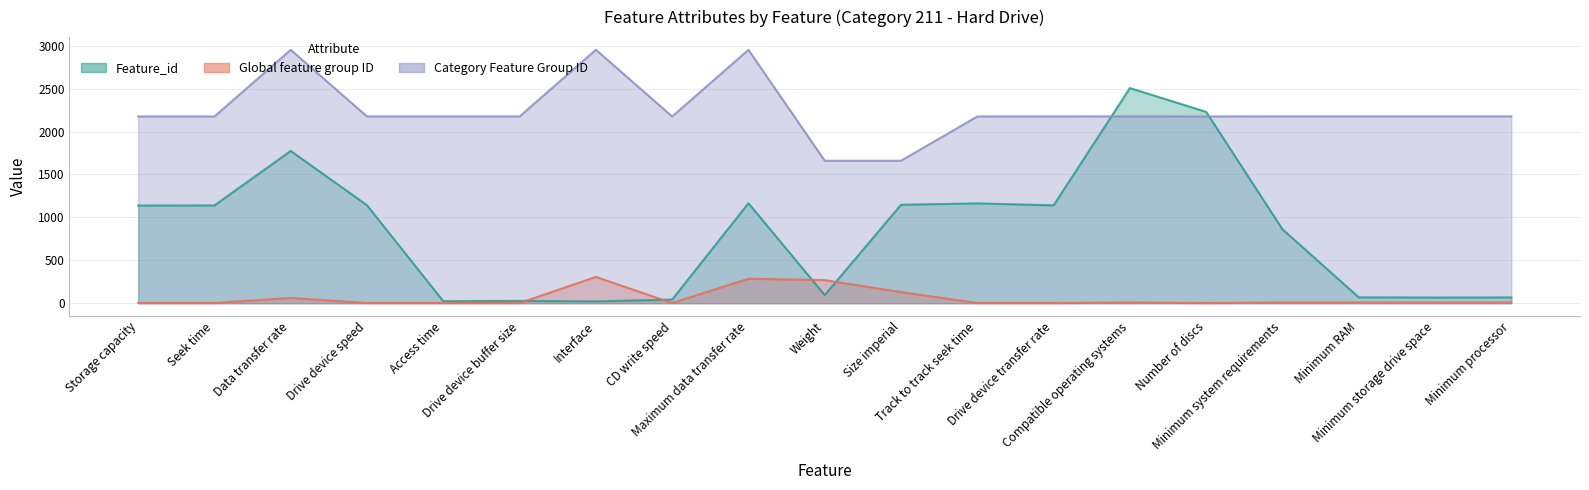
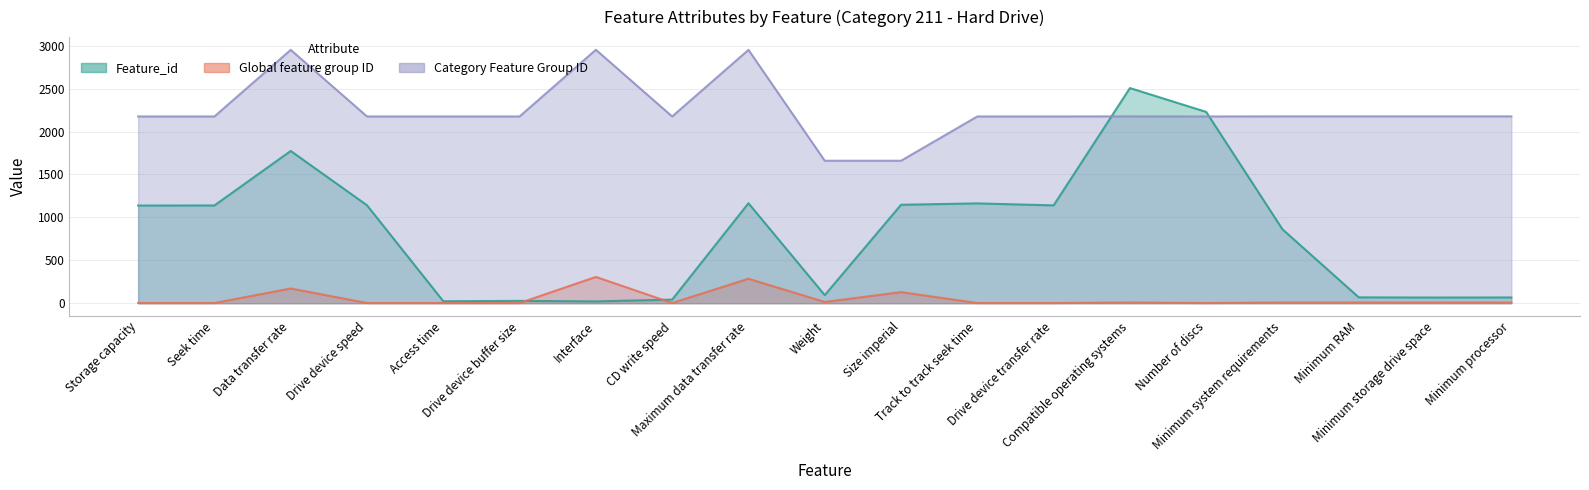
  {
    "Global feature group ID": {
      "Storage capacity": 0,
      "Seek time": 0,
-     "Data transfer rate": 100,
+     "Data transfer rate": 200,
      "Drive device speed": 0,
      "Interface": 300,
      "CD write speed": 0,
      "Maximum data transfer rate": 300,
-     "Weight": 300,
+     "Weight": 0,
      "Size imperial": 100,
      "Track to track seek time": 0,
      "Drive device transfer rate": 0,
      "Compatible operating systems": 0,
      "Number of discs": 0,
      "Minimum system requirements": 0,
      "Minimum RAM": 0,
      "Minimum storage drive space": 0,
      "Minimum processor": 0
    }
  }
